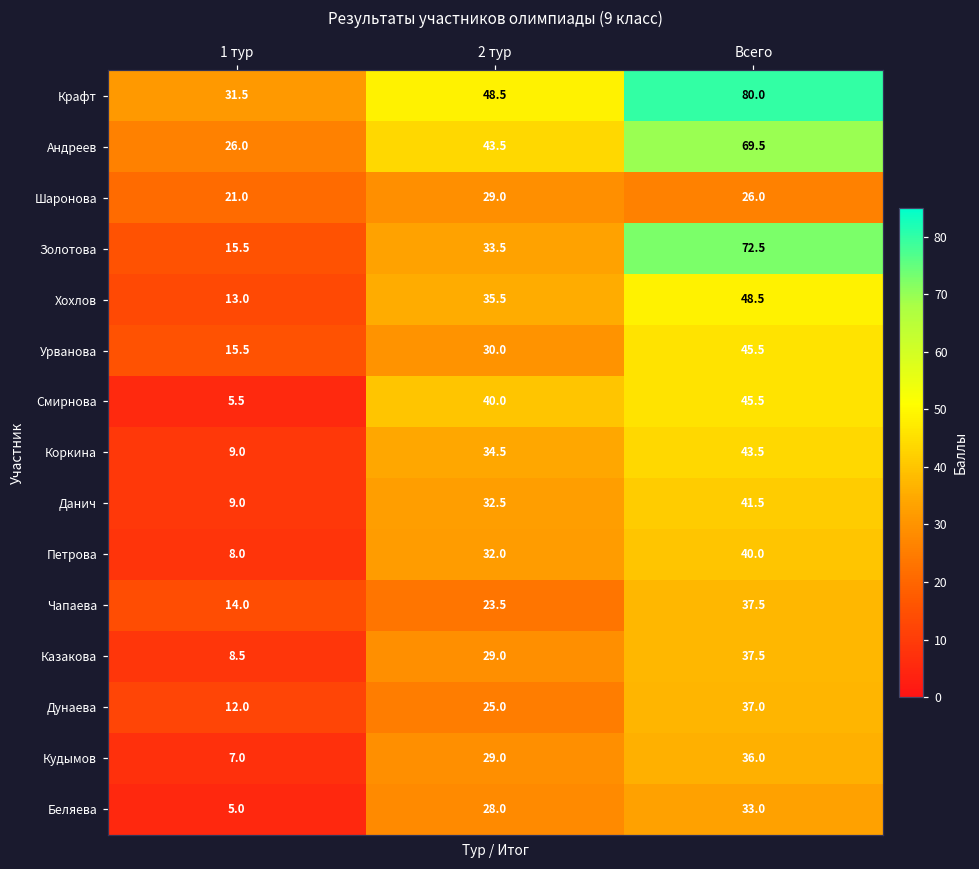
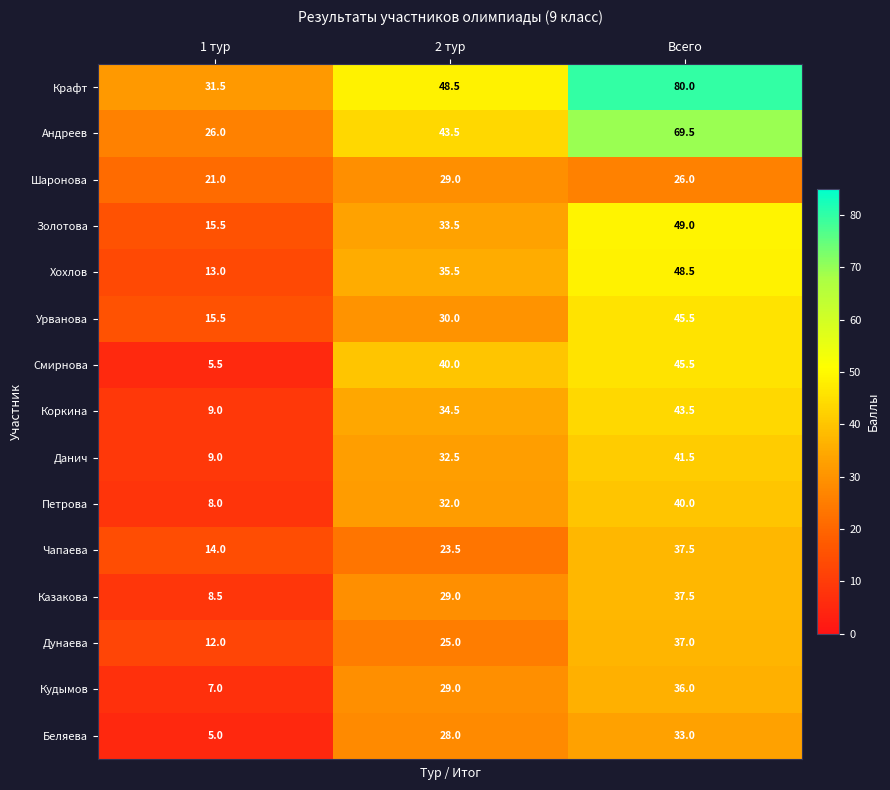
  {
    "Крафт": {
      "1 тур": 31.5,
      "2 тур": 48.5,
      "Всего": 80.0
    },
    "Андреев": {
      "1 тур": 26.0,
      "2 тур": 43.5,
      "Всего": 69.5
    },
    "Шаронова": {
      "1 тур": 21.0,
      "2 тур": 29.0,
      "Всего": 26.0
    },
    "Золотова": {
      "1 тур": 15.5,
      "2 тур": 33.5,
-     "Всего": 72.5
+     "Всего": 49.0
    },
    "Хохлов": {
      "1 тур": 13.0,
      "2 тур": 35.5,
      "Всего": 48.5
    },
    "Урванова": {
      "1 тур": 15.5,
      "2 тур": 30.0,
      "Всего": 45.5
    },
    "Смирнова": {
      "1 тур": 5.5,
      "2 тур": 40.0,
      "Всего": 45.5
    },
    "Коркина": {
      "1 тур": 9.0,
      "2 тур": 34.5,
      "Всего": 43.5
    },
    "Данич": {
      "1 тур": 9.0,
      "2 тур": 32.5,
      "Всего": 41.5
    },
    "Петрова": {
      "1 тур": 8.0,
      "2 тур": 32.0,
      "Всего": 40.0
    },
    "Чапаева": {
      "1 тур": 14.0,
      "2 тур": 23.5,
      "Всего": 37.5
    },
    "Казакова": {
      "1 тур": 8.5,
      "2 тур": 29.0,
      "Всего": 37.5
    },
    "Дунаева": {
      "1 тур": 12.0,
      "2 тур": 25.0,
      "Всего": 37.0
    },
    "Кудымов": {
      "1 тур": 7.0,
      "2 тур": 29.0,
      "Всего": 36.0
    },
    "Беляева": {
      "1 тур": 5.0,
      "2 тур": 28.0,
      "Всего": 33.0
    }
  }
